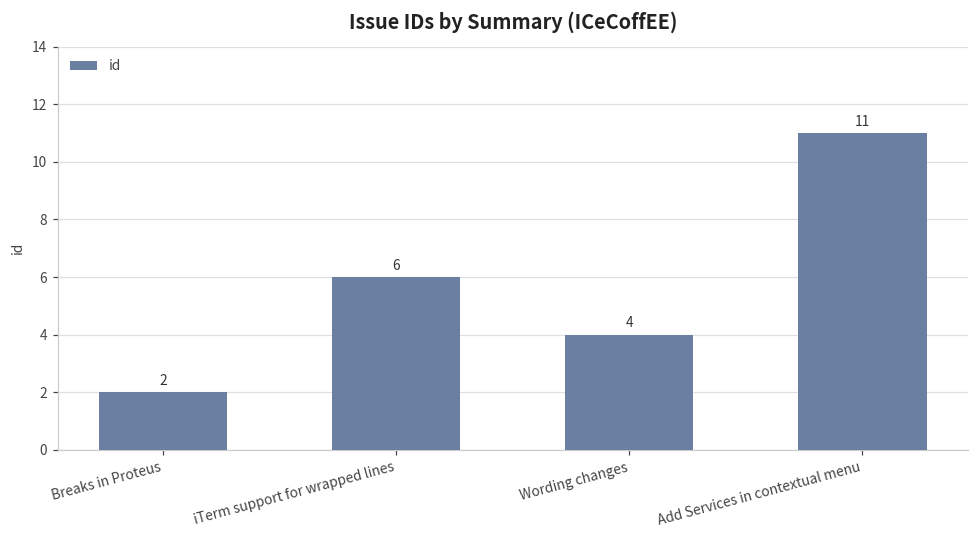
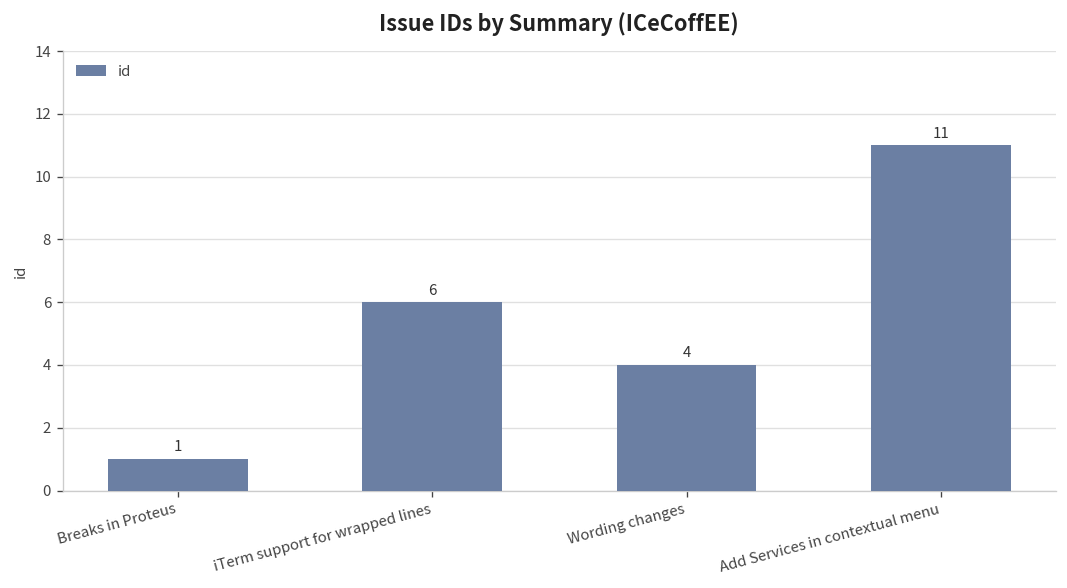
  {
-   "Breaks in Proteus": 2,
+   "Breaks in Proteus": 1,
    "iTerm support for wrapped lines": 6,
    "Wording changes": 4,
    "Add Services in contextual menu": 11
  }
